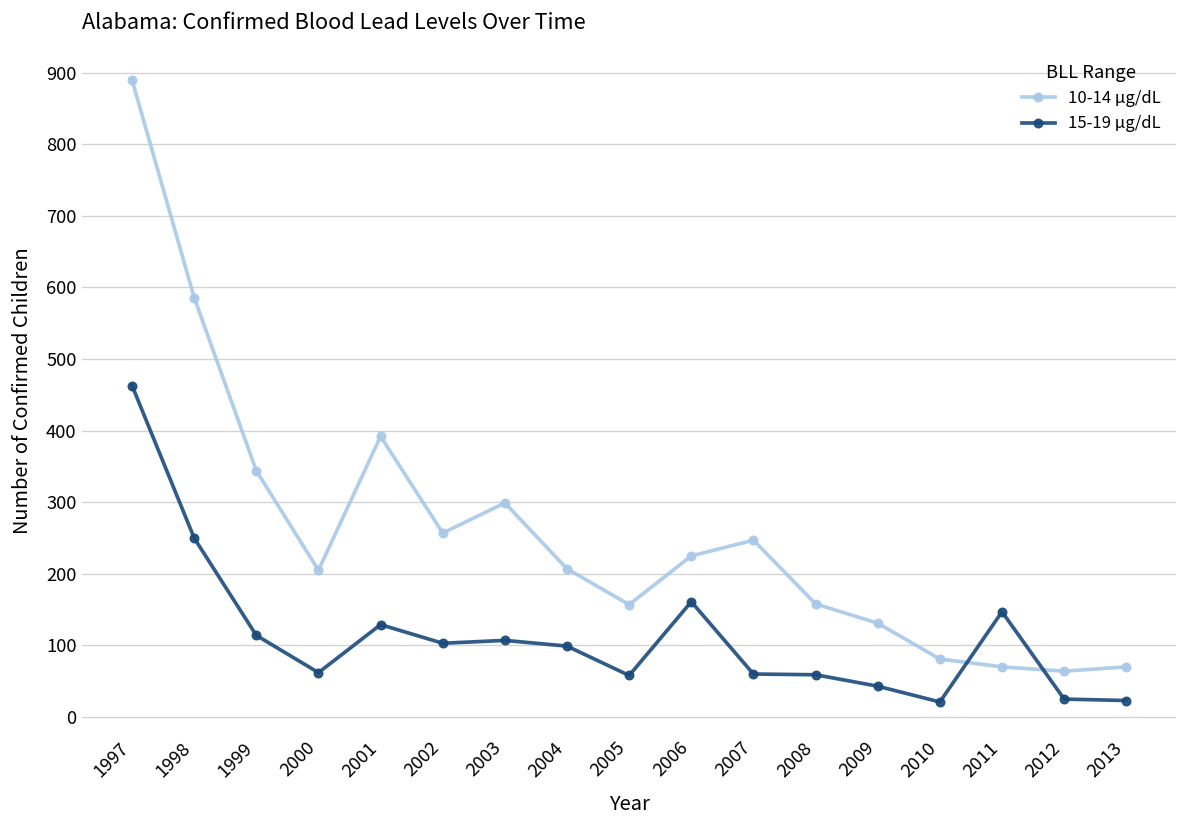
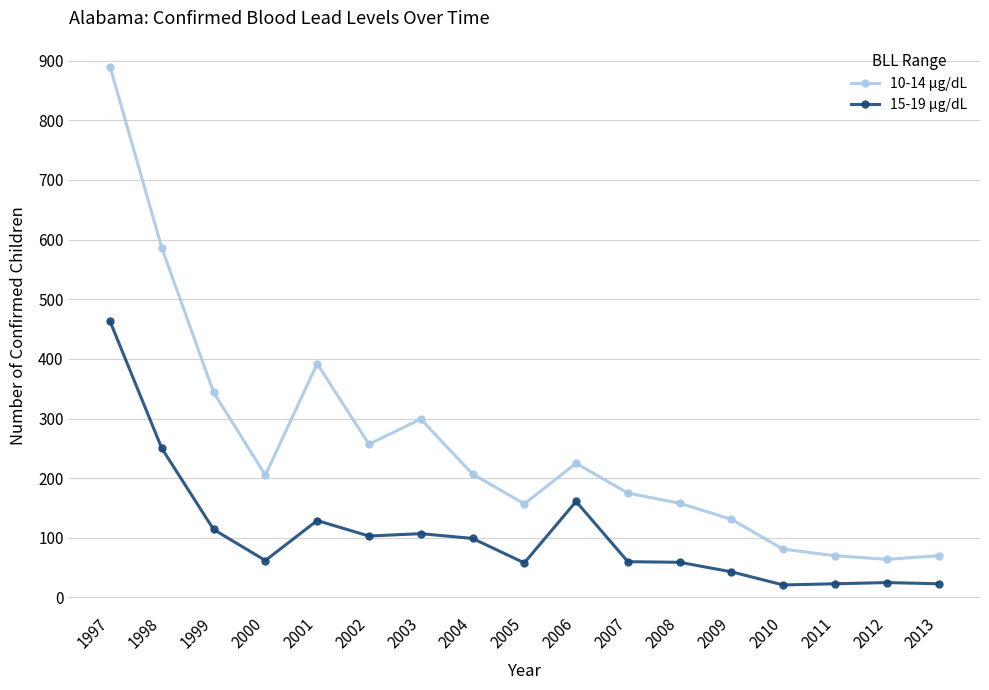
  {
    "10-14 µg/dL": {
      "1997": 890,
      "1998": 590,
      "1999": 340,
      "2000": 210,
      "2001": 390,
      "2002": 260,
      "2003": 300,
      "2004": 210,
      "2005": 160,
      "2006": 230,
-     "2007": 250,
+     "2007": 180,
      "2008": 160,
      "2009": 130,
      "2010": 80,
      "2011": 70,
      "2012": 60,
      "2013": 70
    },
    "15-19 µg/dL": {
      "1997": 460,
      "1998": 250,
      "1999": 110,
      "2000": 60,
      "2001": 130,
      "2002": 100,
      "2003": 110,
      "2004": 100,
      "2005": 60,
      "2006": 160,
      "2007": 60,
      "2008": 60,
      "2009": 40,
      "2010": 20,
-     "2011": 150,
+     "2011": 20,
      "2012": 30,
      "2013": 20
    }
  }
